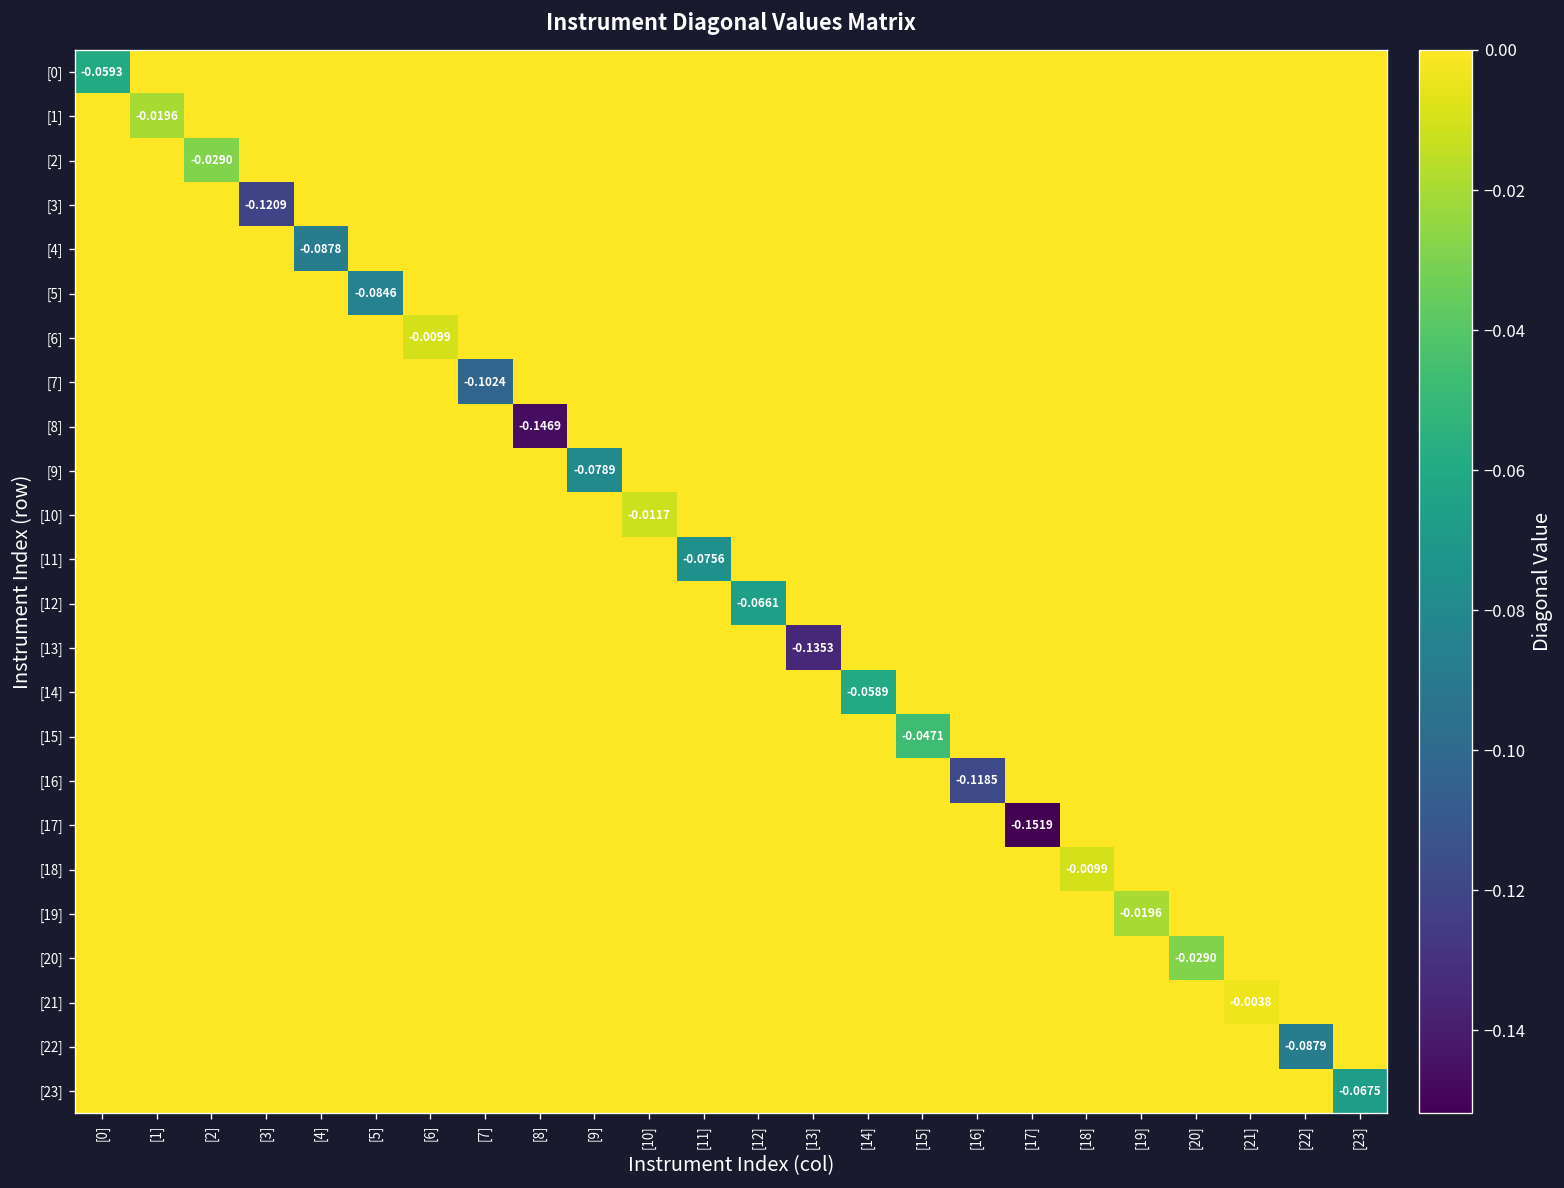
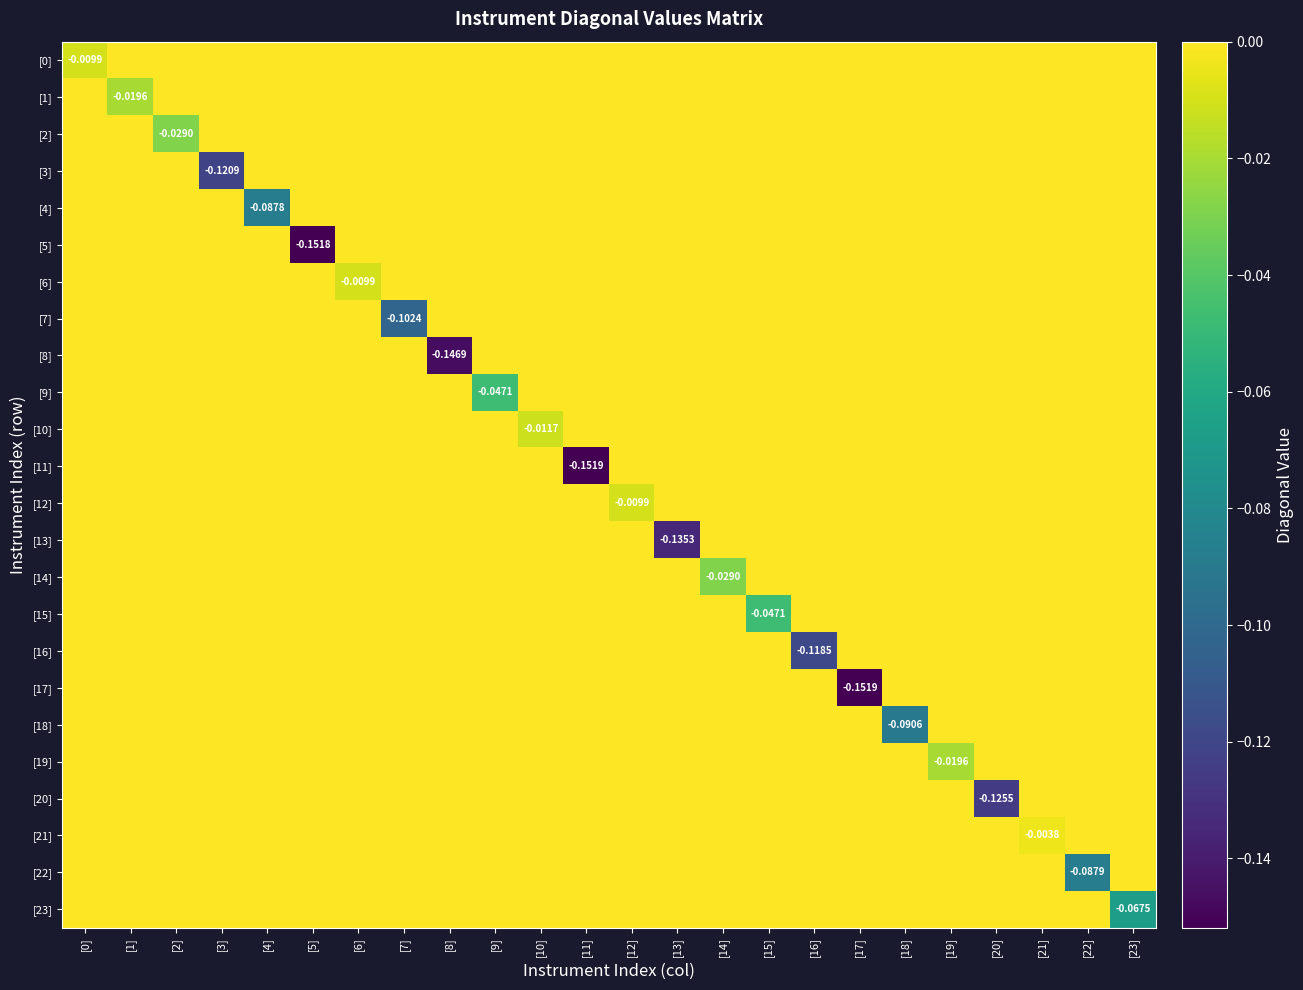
  {
    "[0]": {
-     "[0]": -0.0593
+     "[0]": -0.0099
    },
    "[1]": {
      "[1]": -0.0196
    },
    "[2]": {
      "[2]": -0.0290
    },
    "[3]": {
      "[3]": -0.1209
    },
    "[4]": {
      "[4]": -0.0878
    },
    "[5]": {
-     "[5]": -0.0846
+     "[5]": -0.1518
    },
    "[6]": {
      "[6]": -0.0099
    },
    "[7]": {
      "[7]": -0.1024
    },
    "[8]": {
      "[8]": -0.1469
    },
    "[9]": {
-     "[9]": -0.0789
+     "[9]": -0.0471
    },
    "[10]": {
      "[10]": -0.0117
    },
    "[11]": {
-     "[11]": -0.0756
+     "[11]": -0.1519
    },
    "[12]": {
-     "[12]": -0.0661
+     "[12]": -0.0099
    },
    "[13]": {
      "[13]": -0.1353
    },
    "[14]": {
-     "[14]": -0.0589
+     "[14]": -0.0290
    },
    "[15]": {
      "[15]": -0.0471
    },
    "[16]": {
      "[16]": -0.1185
    },
    "[17]": {
      "[17]": -0.1519
    },
    "[18]": {
-     "[18]": -0.0099
+     "[18]": -0.0906
    },
    "[19]": {
      "[19]": -0.0196
    },
    "[20]": {
-     "[20]": -0.0290
+     "[20]": -0.1255
    },
    "[21]": {
      "[21]": -0.0038
    },
    "[22]": {
      "[22]": -0.0879
    },
    "[23]": {
      "[23]": -0.0675
    }
  }
